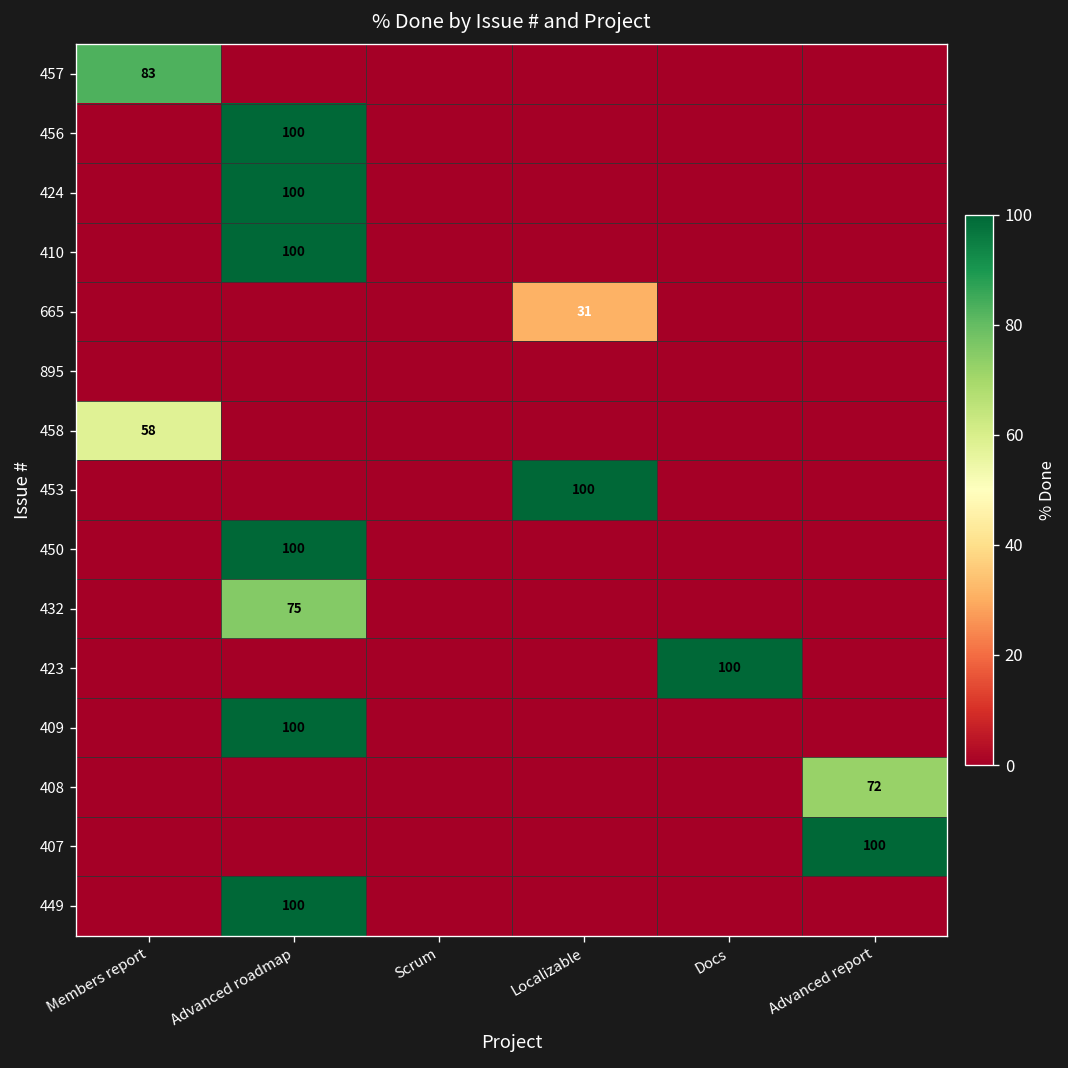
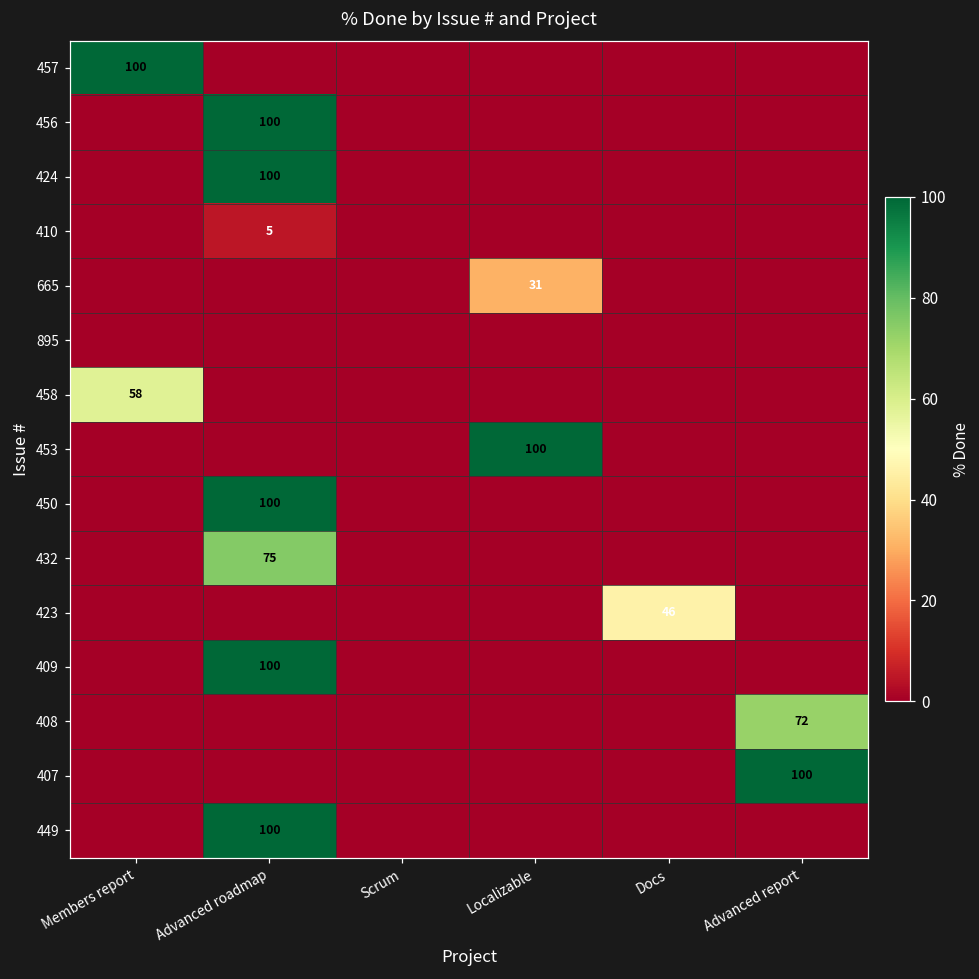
  {
    "457": {
-     "Members report": 83
+     "Members report": 100
    },
    "456": {
      "Advanced roadmap": 100
    },
    "424": {
      "Advanced roadmap": 100
    },
    "410": {
-     "Advanced roadmap": 100
+     "Advanced roadmap": 5
    },
    "665": {
      "Localizable": 31
    },
    "458": {
      "Members report": 58
    },
    "453": {
      "Localizable": 100
    },
    "450": {
      "Advanced roadmap": 100
    },
    "432": {
      "Advanced roadmap": 75
    },
    "423": {
-     "Docs": 100
+     "Docs": 46
    },
    "409": {
      "Advanced roadmap": 100
    },
    "408": {
      "Advanced report": 72
    },
    "407": {
      "Advanced report": 100
    },
    "449": {
      "Advanced roadmap": 100
    }
  }
